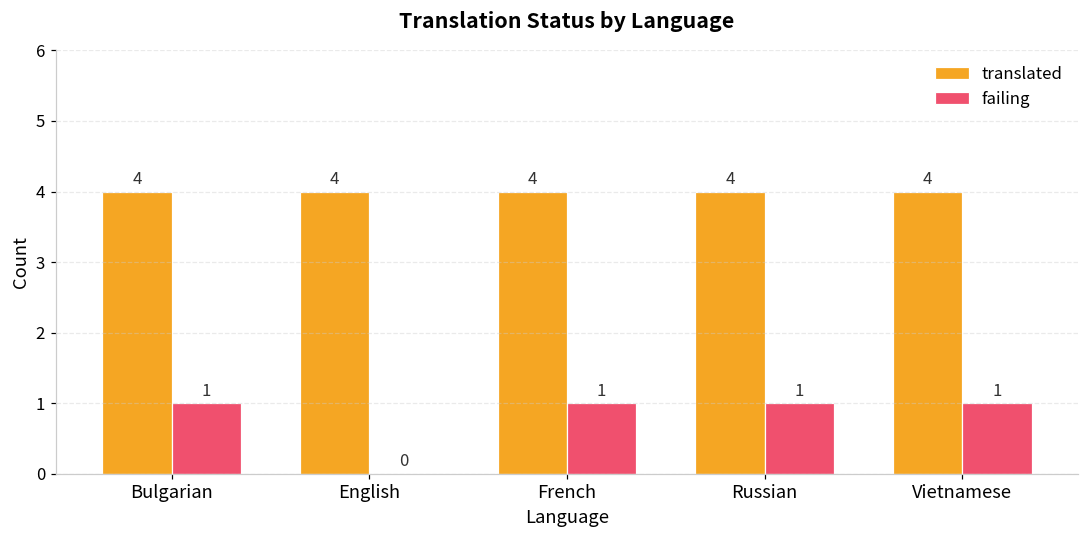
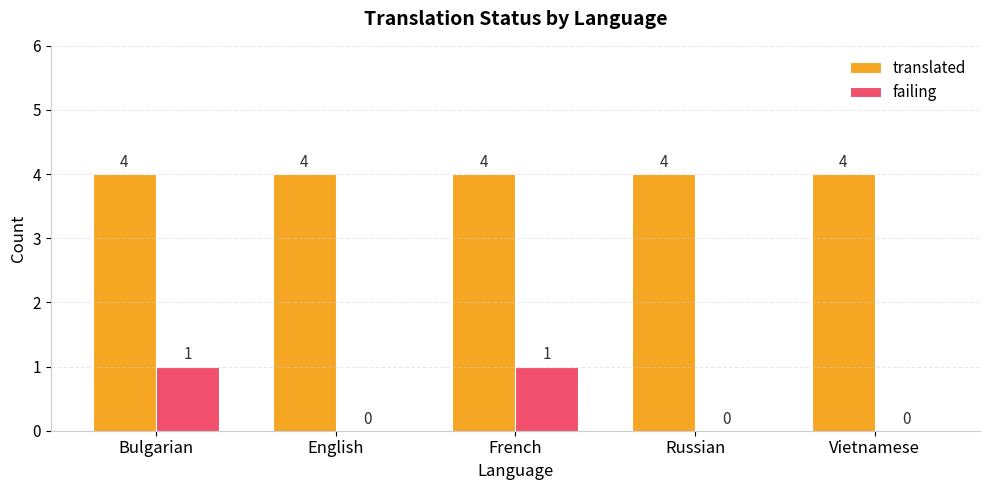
  {
    "translated": {
      "Bulgarian": 4,
      "English": 4,
      "French": 4,
      "Russian": 4,
      "Vietnamese": 4
    },
    "failing": {
      "Bulgarian": 1,
      "English": 0,
      "French": 1,
-     "Russian": 1,
-     "Vietnamese": 1
+     "Russian": 0,
+     "Vietnamese": 0
    }
  }
